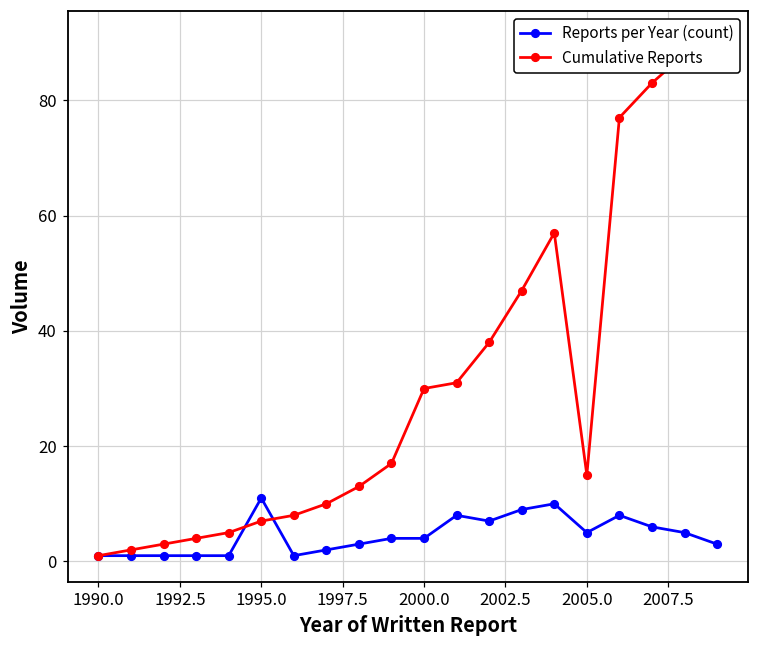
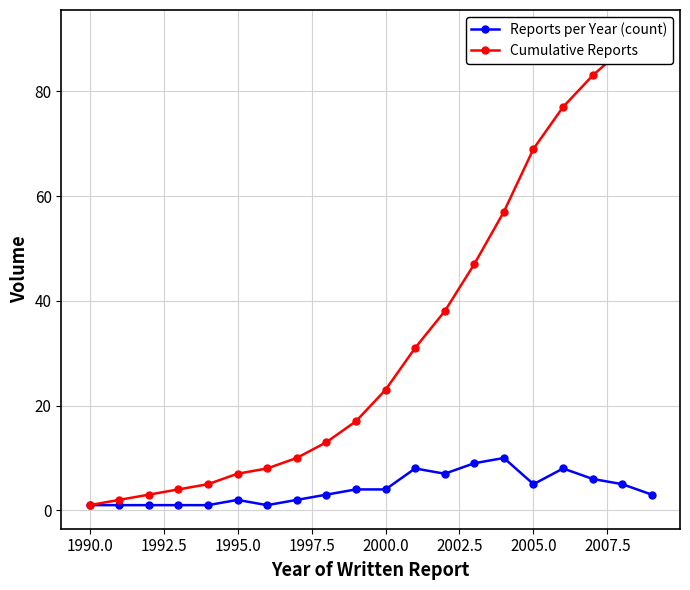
  {
    "Reports per Year (count)": {
-     "1995.0": 11,
+     "1995.0": 2,
      "2000.0": 4,
      "2005.0": 5
    },
    "Cumulative Reports": {
      "1995.0": 7,
-     "2000.0": 30,
-     "2005.0": 15
+     "2000.0": 23,
+     "2005.0": 69
    }
  }
